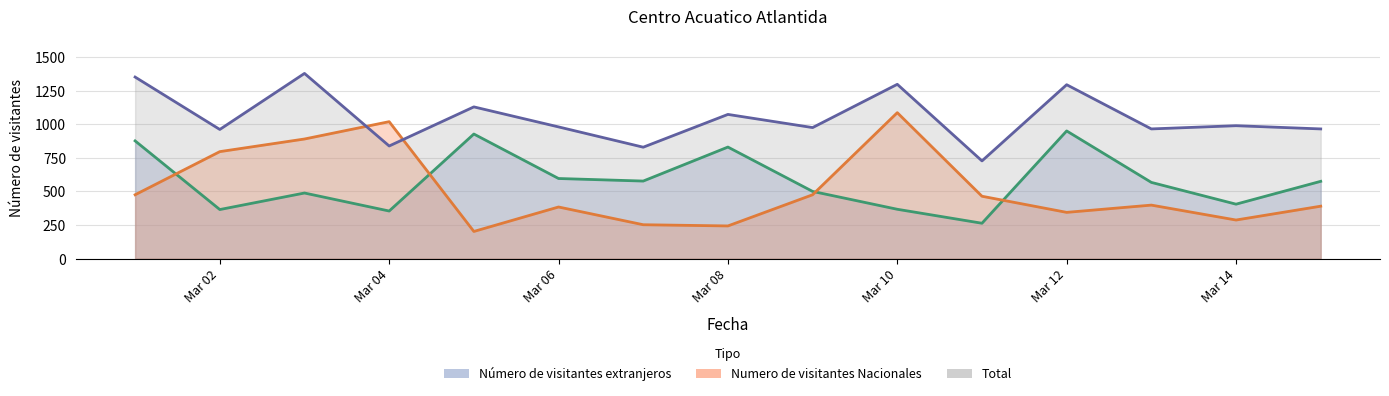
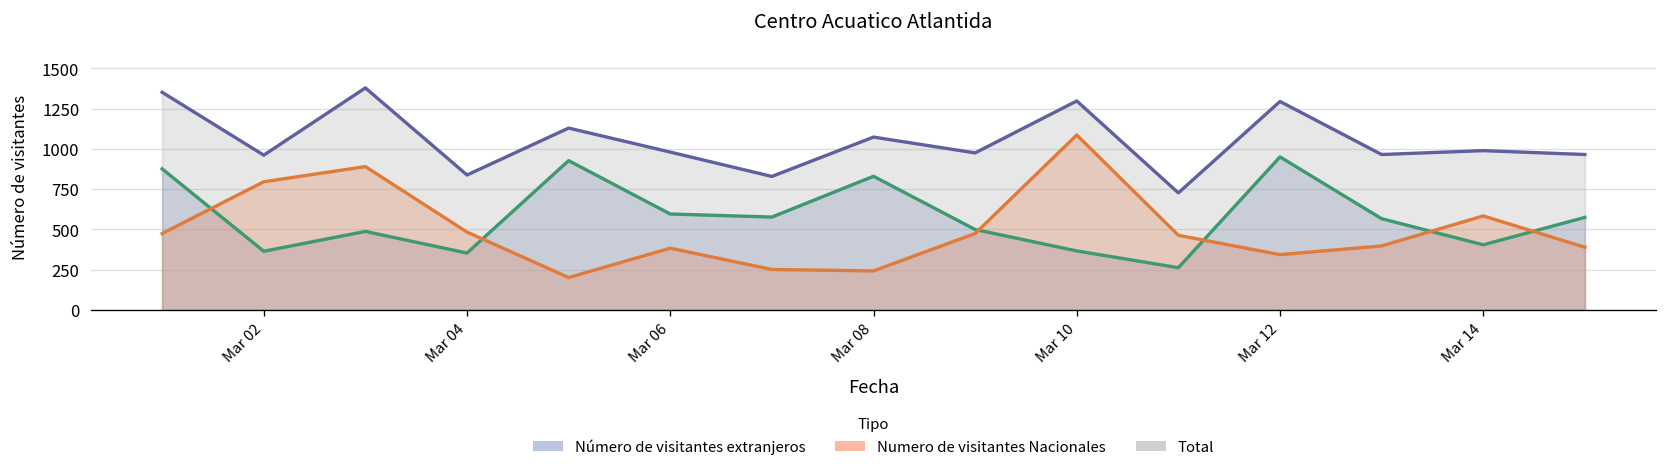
  {
    "Numero de visitantes Nacionales": {
      "Mar 02": 800,
-     "Mar 04": 1020,
+     "Mar 04": 480,
      "Mar 06": 380,
      "Mar 08": 240,
      "Mar 10": 1090,
      "Mar 12": 340,
-     "Mar 14": 290
+     "Mar 14": 580
    }
  }
